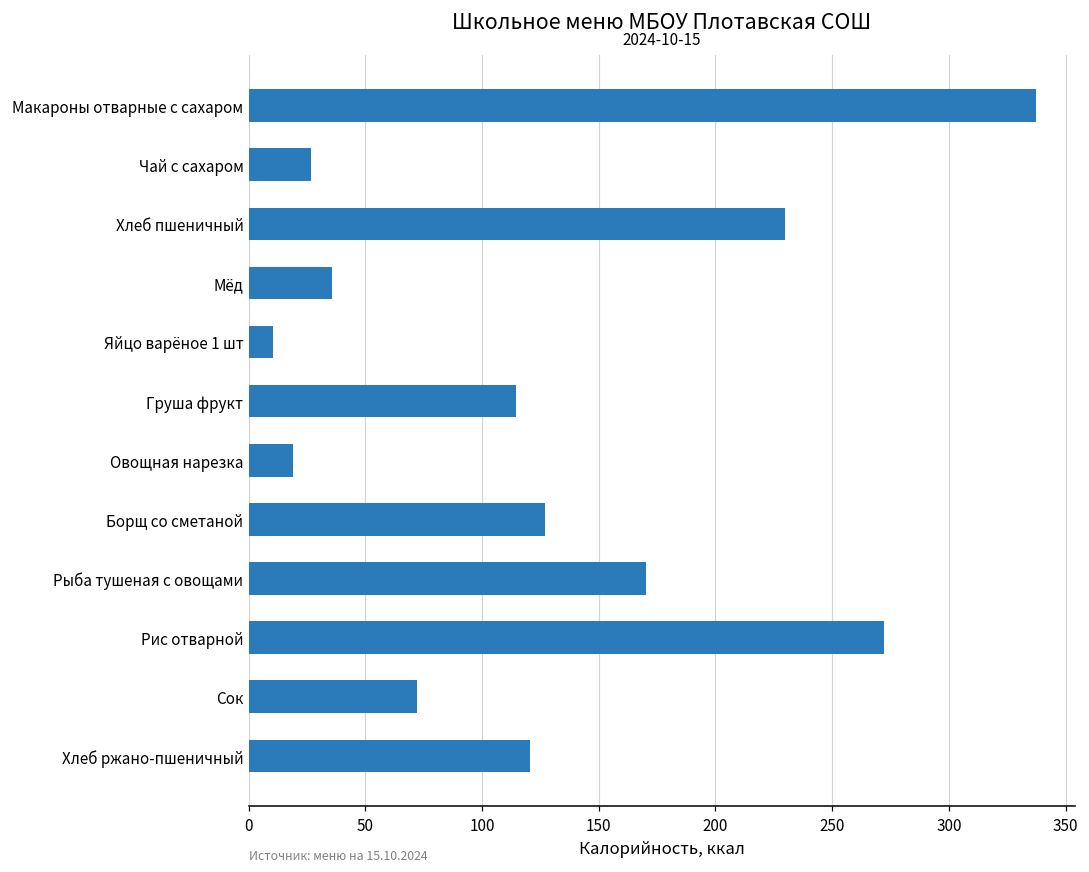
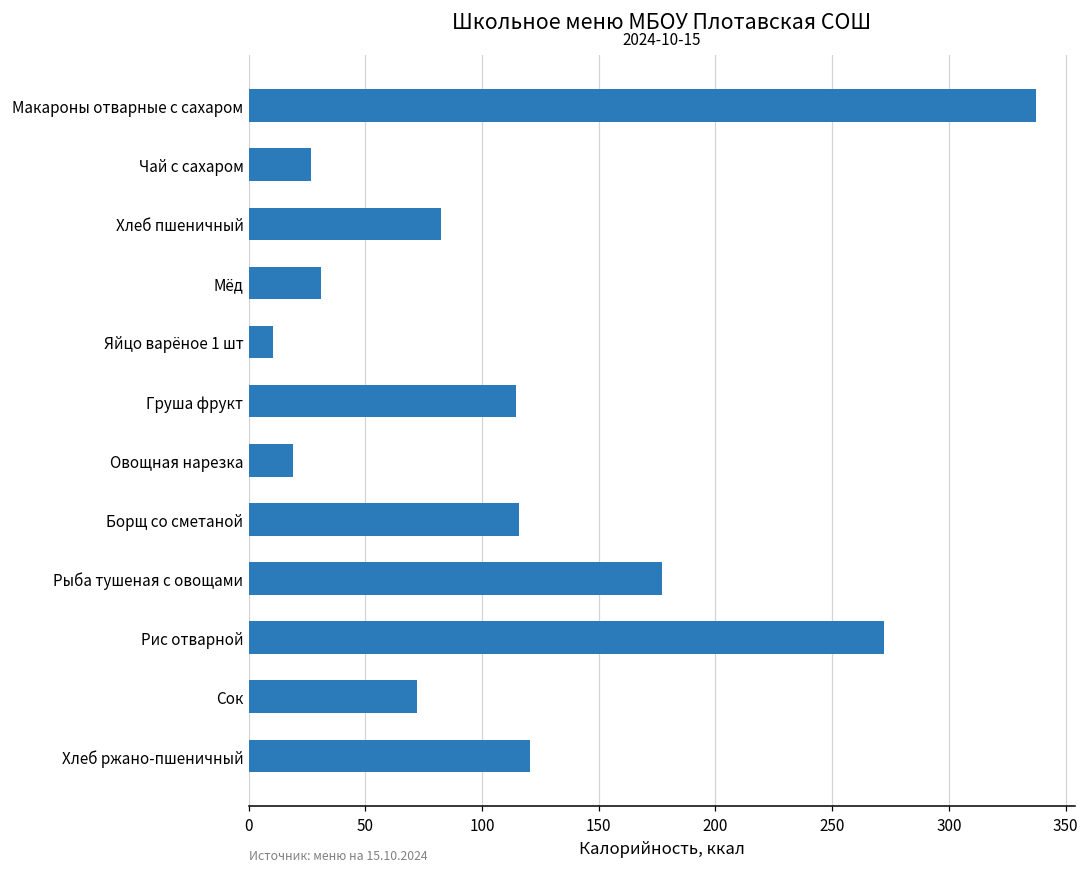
  {
    "Макароны отварные с сахаром": 337,
    "Чай с сахаром": 27,
-   "Хлеб пшеничный": 230,
-   "Мёд": 36,
+   "Хлеб пшеничный": 83,
+   "Мёд": 31,
    "Яйцо варёное 1 шт": 10,
    "Груша фрукт": 115,
    "Овощная нарезка": 19,
-   "Борщ со сметаной": 127,
-   "Рыба тушеная с овощами": 170,
+   "Борщ со сметаной": 116,
+   "Рыба тушеная с овощами": 177,
    "Рис отварной": 272,
    "Сок": 72,
    "Хлеб ржано-пшеничный": 121
  }
